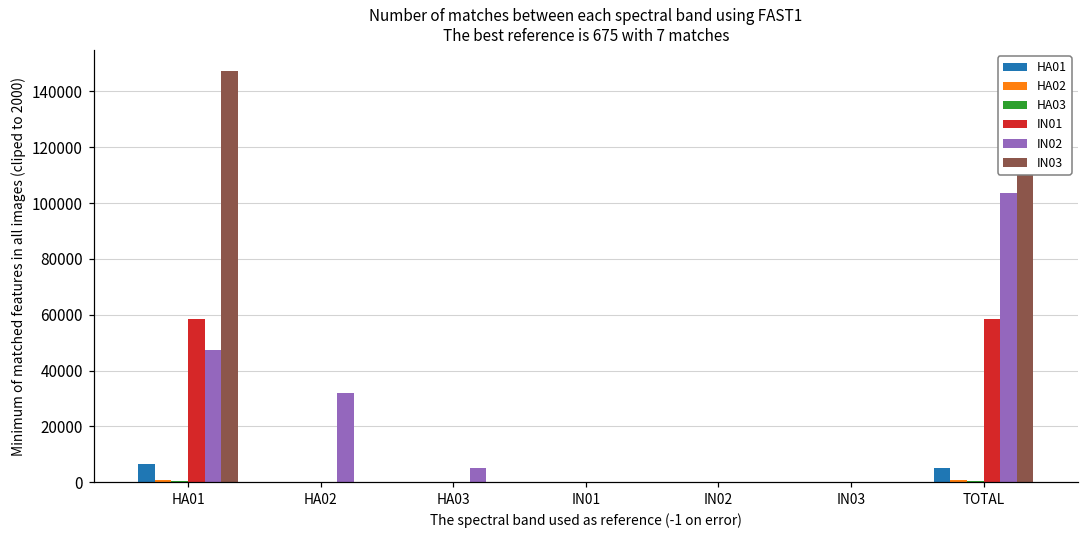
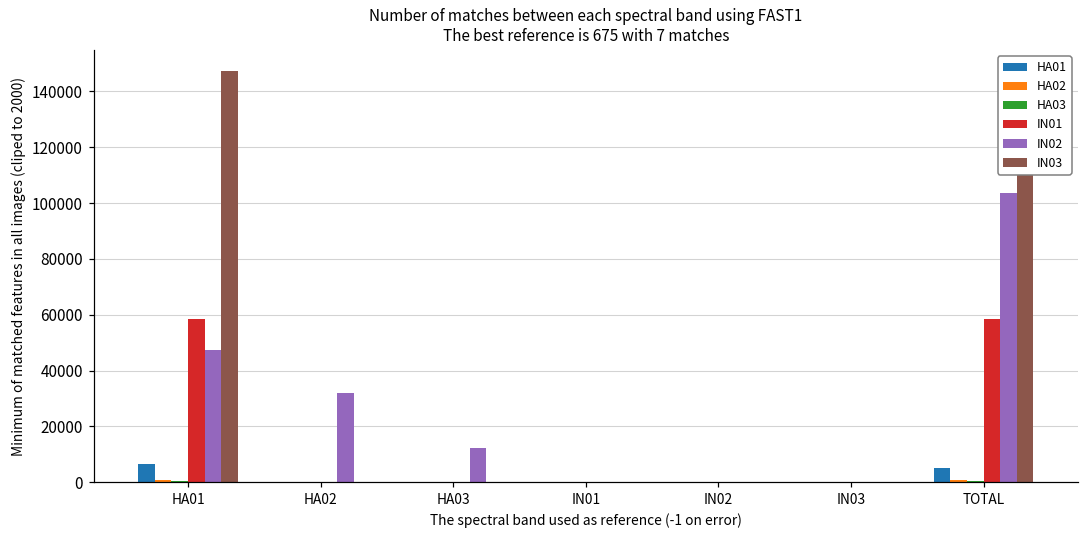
  {
    "HA01": {
      "HA01": 7000,
      "HA02": 0,
      "HA03": 0,
      "IN01": 0,
      "IN02": 0,
      "IN03": 0,
      "TOTAL": 5000
    },
    "HA02": {
      "HA02": 0,
      "HA03": 0,
      "IN01": 0,
      "IN02": 0,
      "IN03": 0
    },
    "HA03": {
      "HA02": 0,
      "HA03": 0,
      "IN01": 0,
      "IN02": 0,
      "IN03": 0
    },
    "IN01": {
      "HA01": 59000,
      "HA02": 0,
      "HA03": 0,
      "IN01": 0,
      "IN02": 0,
      "IN03": 0,
      "TOTAL": 59000
    },
    "IN02": {
      "HA01": 47000,
      "HA02": 32000,
-     "HA03": 5000,
+     "HA03": 12000,
      "IN01": 0,
      "IN02": 0,
      "IN03": 0,
      "TOTAL": 104000
    },
    "IN03": {
      "HA01": 147000,
      "HA02": 0,
      "HA03": 0,
      "IN01": 0,
      "IN02": 0,
      "IN03": 0
    }
  }
